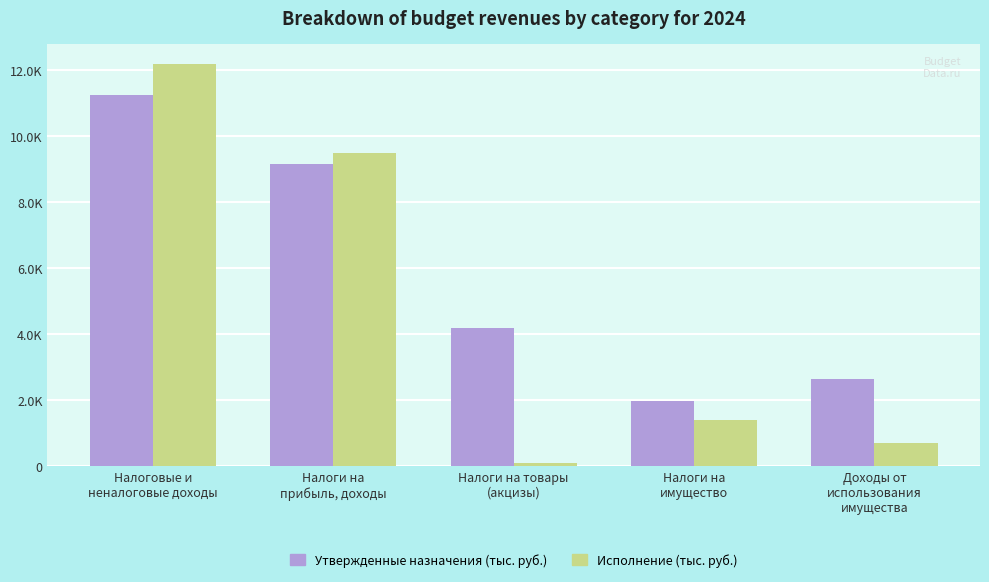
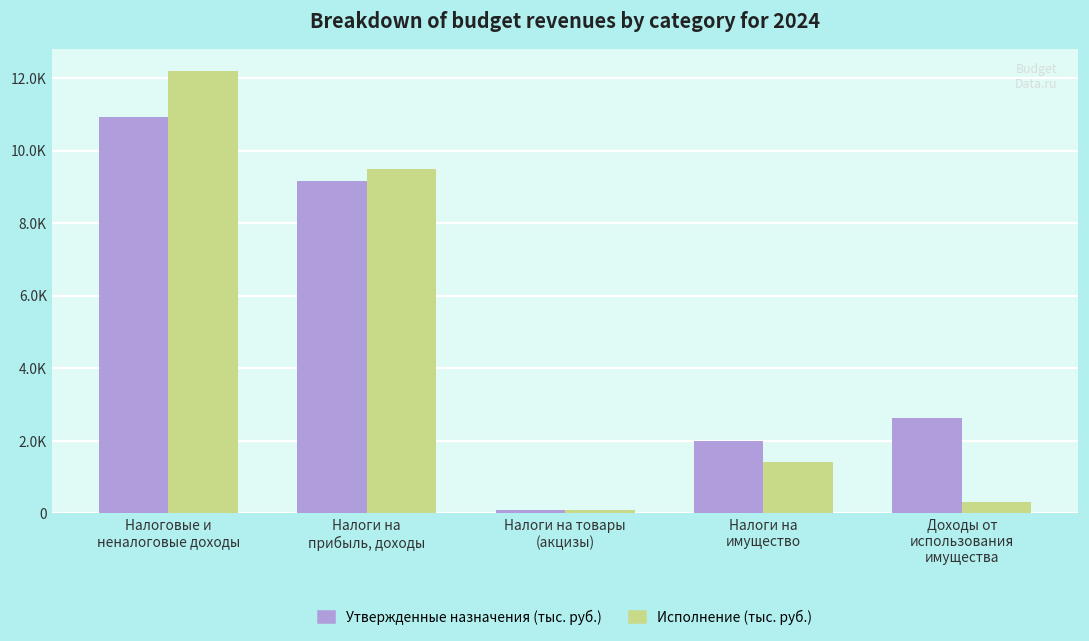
  {
    "Утвержденные назначения (тыс. руб.)": {
-     "Налоговые и неналоговые доходы": 11200,
+     "Налоговые и неналоговые доходы": 10900,
      "Налоги на прибыль, доходы": 9200,
-     "Налоги на товары (акцизы)": 4200,
+     "Налоги на товары (акцизы)": 100,
      "Налоги на имущество": 2000,
      "Доходы от использования имущества": 2600
    },
    "Исполнение (тыс. руб.)": {
      "Налоговые и неналоговые доходы": 12200,
      "Налоги на прибыль, доходы": 9500,
      "Налоги на товары (акцизы)": 100,
      "Налоги на имущество": 1400,
-     "Доходы от использования имущества": 700
+     "Доходы от использования имущества": 300
    }
  }
